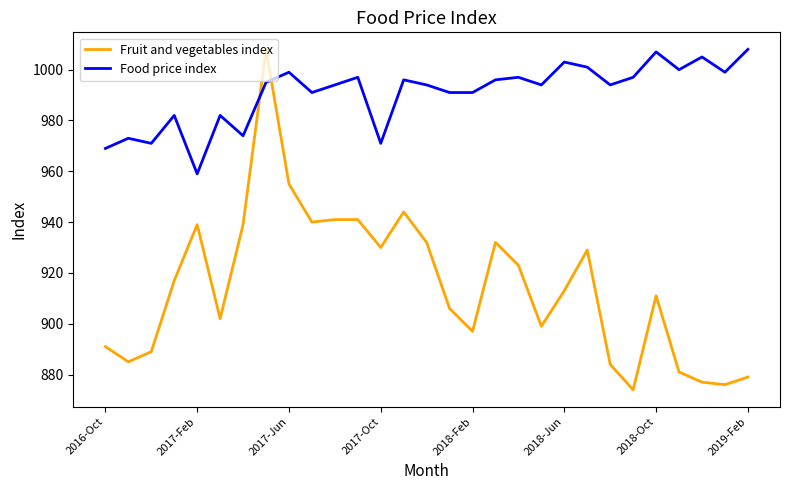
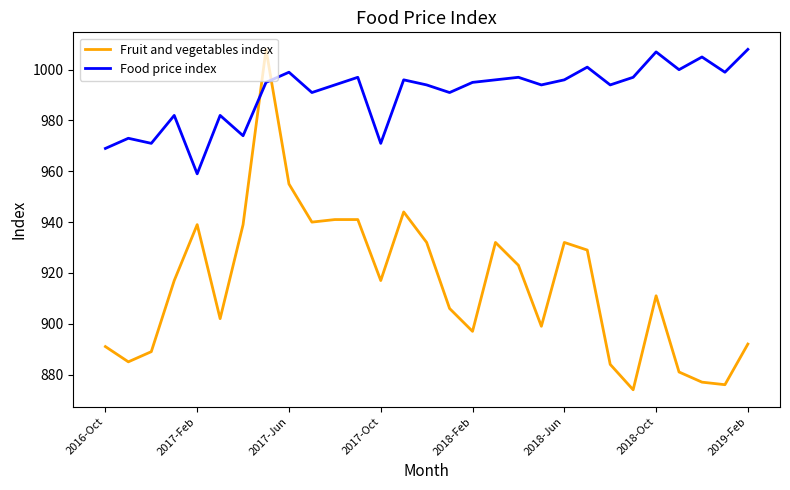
  {
    "Fruit and vegetables index": {
      "2016-Oct": 891,
      "2017-Feb": 939,
      "2017-Jun": 955,
-     "2017-Oct": 930,
+     "2017-Oct": 917,
      "2018-Feb": 897,
-     "2018-Jun": 913,
+     "2018-Jun": 932,
      "2018-Oct": 911,
-     "2019-Feb": 879
+     "2019-Feb": 892
    },
    "Food price index": {
      "2016-Oct": 969,
      "2017-Feb": 959,
      "2017-Jun": 999,
      "2017-Oct": 971,
-     "2018-Feb": 991,
-     "2018-Jun": 1003,
+     "2018-Feb": 995,
+     "2018-Jun": 996,
      "2018-Oct": 1007,
      "2019-Feb": 1008
    }
  }
